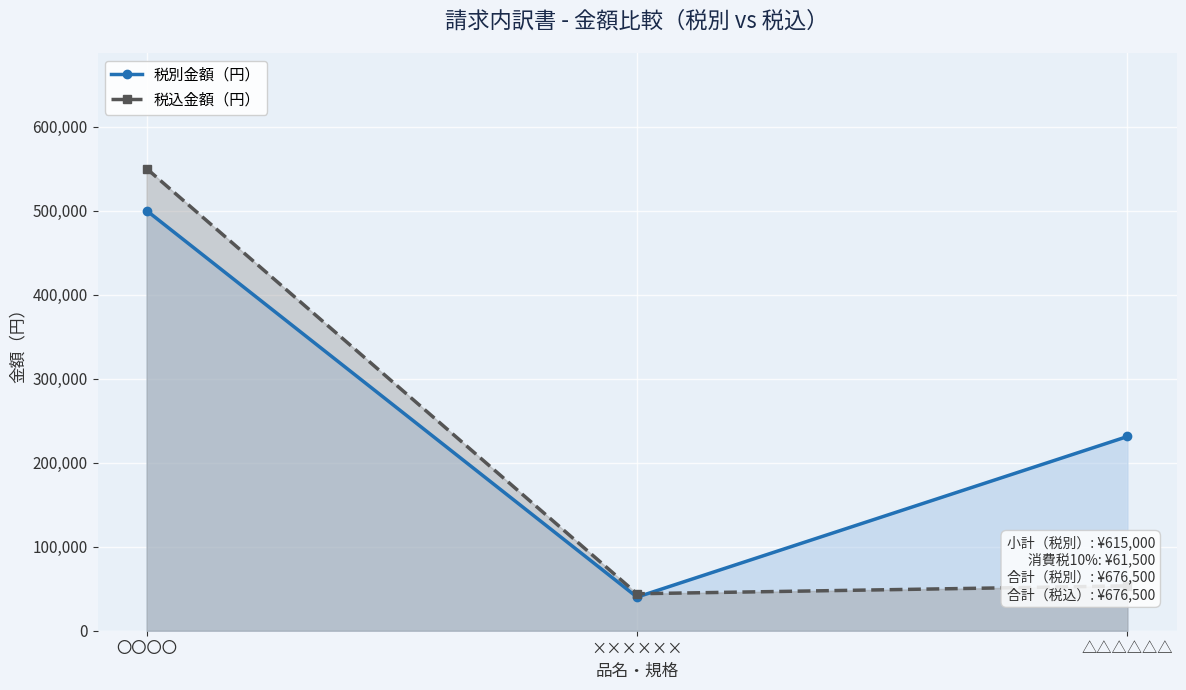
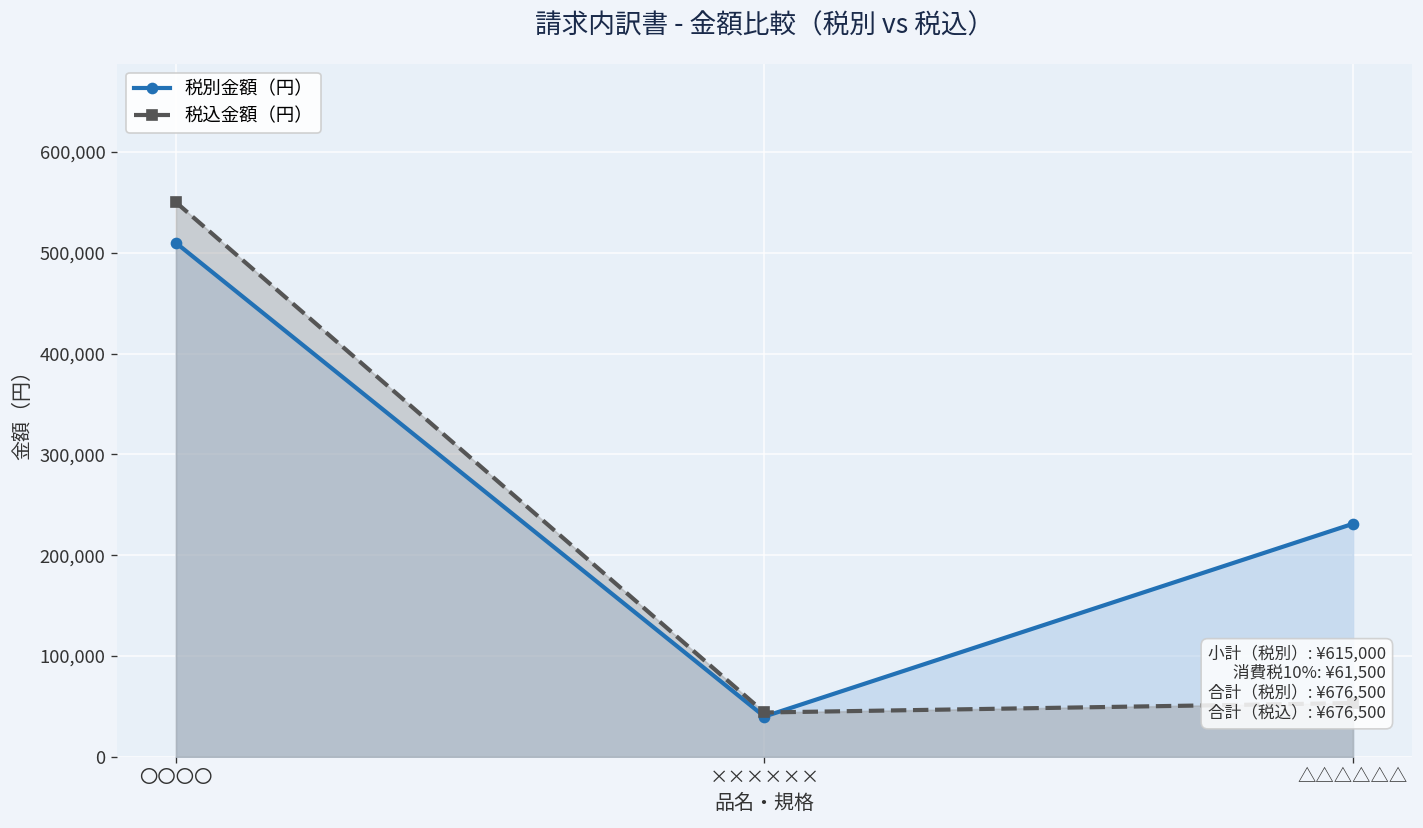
  {
    "税別金額（円）": {
-     "〇〇〇〇": "500,000",
+     "〇〇〇〇": "510,000",
      "××××××": "40,000",
      "△△△△△△": "230,000"
    },
    "税込金額（円）": {
      "〇〇〇〇": "550,000",
      "××××××": "40,000"
    }
  }
